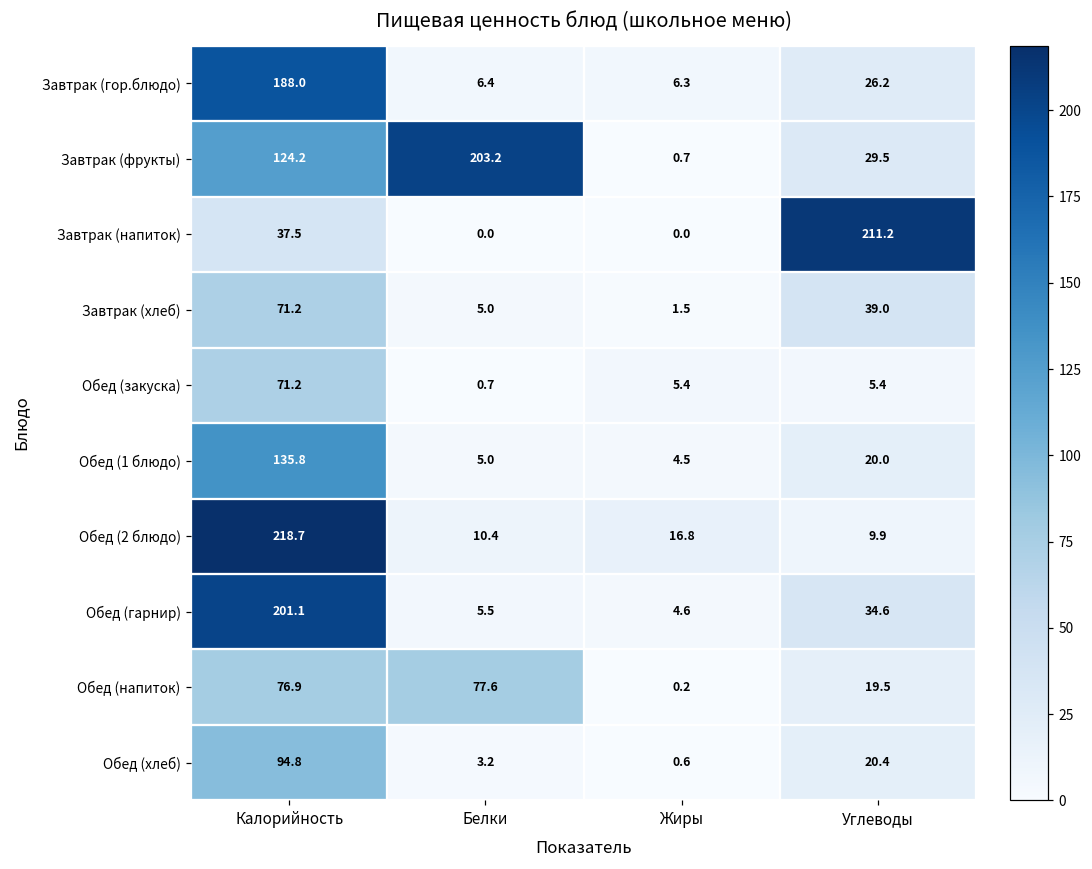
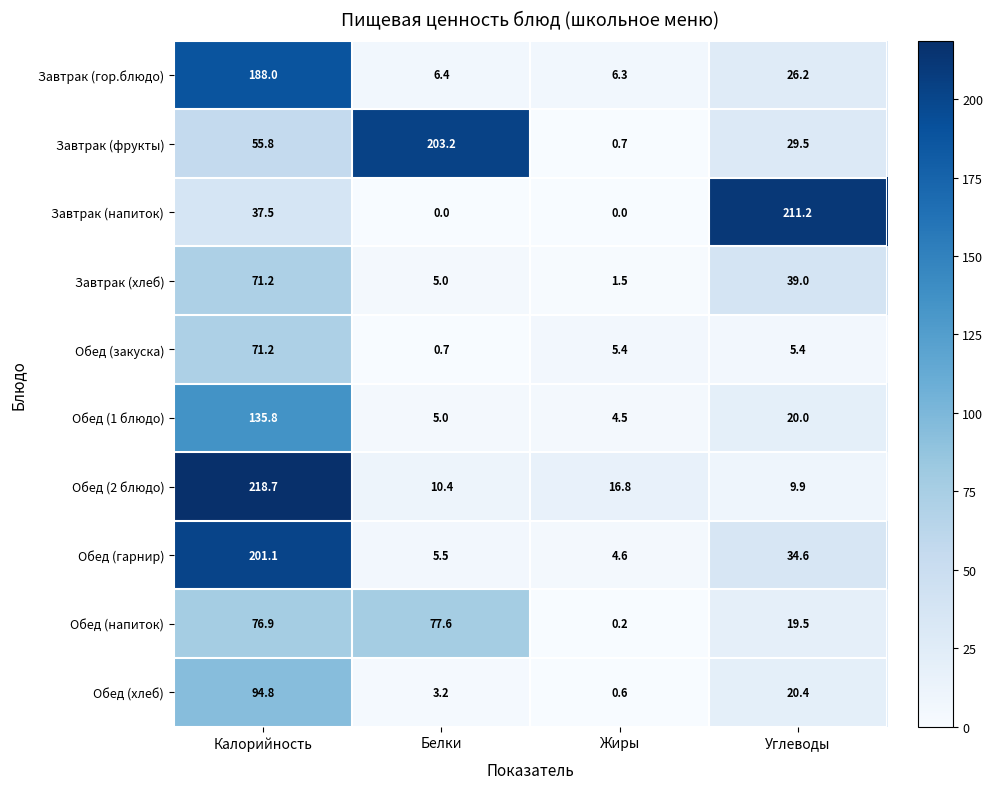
  {
    "Завтрак (гор.блюдо)": {
      "Калорийность": 188.0,
      "Белки": 6.4,
      "Жиры": 6.3,
      "Углеводы": 26.2
    },
    "Завтрак (фрукты)": {
-     "Калорийность": 124.2,
+     "Калорийность": 55.8,
      "Белки": 203.2,
      "Жиры": 0.7,
      "Углеводы": 29.5
    },
    "Завтрак (напиток)": {
      "Калорийность": 37.5,
      "Белки": 0.0,
      "Жиры": 0.0,
      "Углеводы": 211.2
    },
    "Завтрак (хлеб)": {
      "Калорийность": 71.2,
      "Белки": 5.0,
      "Жиры": 1.5,
      "Углеводы": 39.0
    },
    "Обед (закуска)": {
      "Калорийность": 71.2,
      "Белки": 0.7,
      "Жиры": 5.4,
      "Углеводы": 5.4
    },
    "Обед (1 блюдо)": {
      "Калорийность": 135.8,
      "Белки": 5.0,
      "Жиры": 4.5,
      "Углеводы": 20.0
    },
    "Обед (2 блюдо)": {
      "Калорийность": 218.7,
      "Белки": 10.4,
      "Жиры": 16.8,
      "Углеводы": 9.9
    },
    "Обед (гарнир)": {
      "Калорийность": 201.1,
      "Белки": 5.5,
      "Жиры": 4.6,
      "Углеводы": 34.6
    },
    "Обед (напиток)": {
      "Калорийность": 76.9,
      "Белки": 77.6,
      "Жиры": 0.2,
      "Углеводы": 19.5
    },
    "Обед (хлеб)": {
      "Калорийность": 94.8,
      "Белки": 3.2,
      "Жиры": 0.6,
      "Углеводы": 20.4
    }
  }
